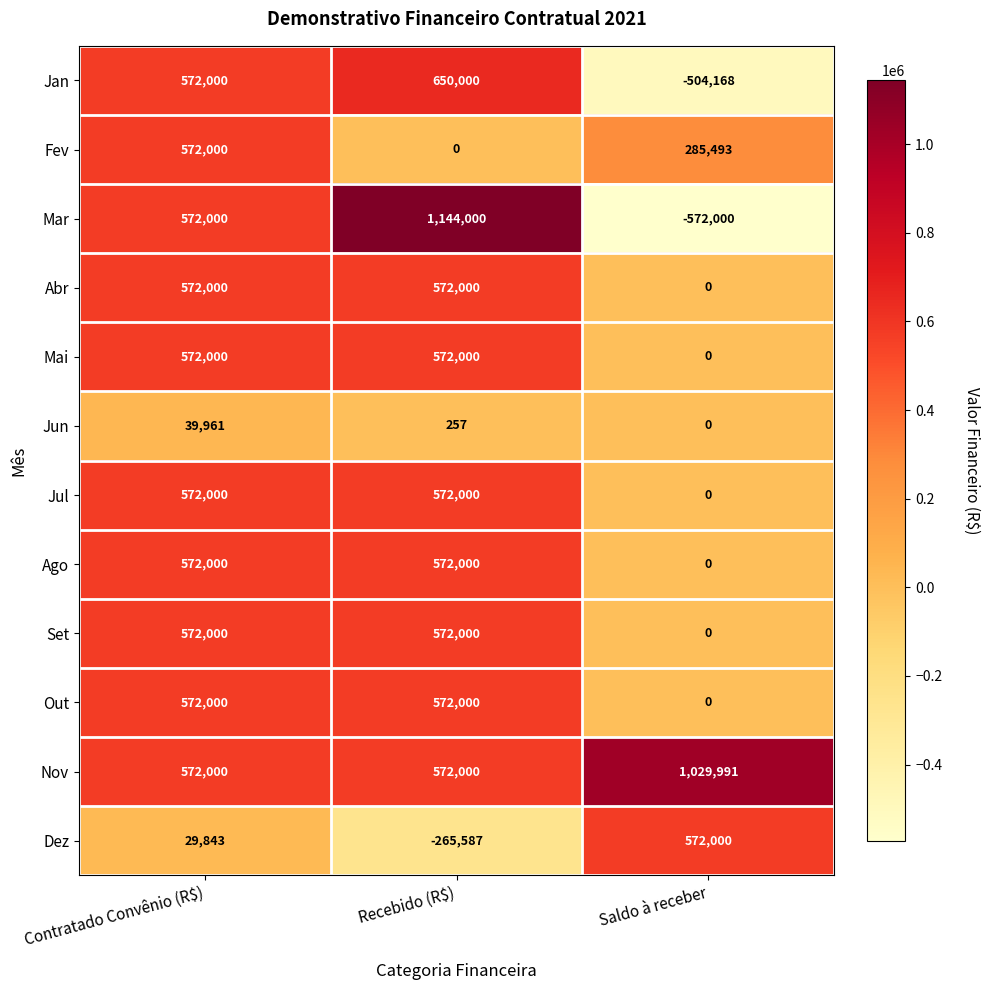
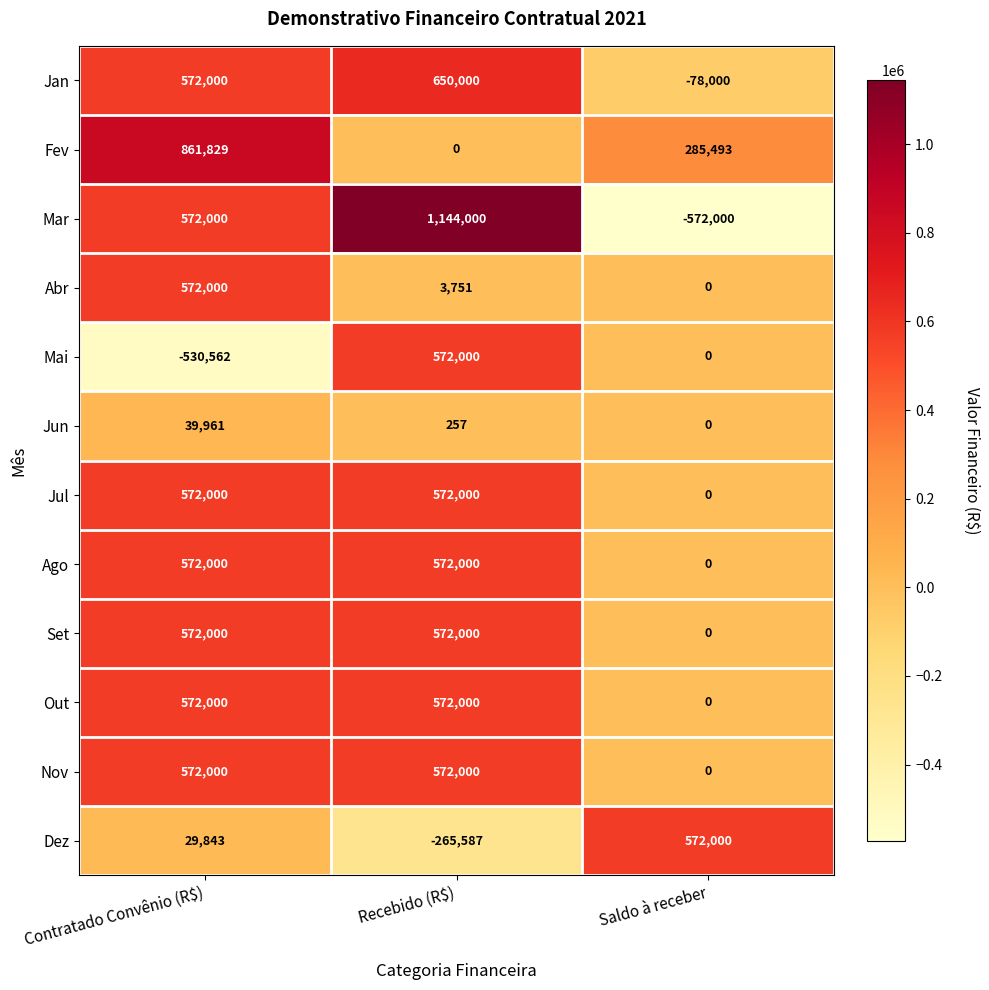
  {
    "Jan": {
      "Contratado Convênio (R$)": "572,000",
      "Recebido (R$)": "650,000",
-     "Saldo à receber": "-504,168"
+     "Saldo à receber": "-78,000"
    },
    "Fev": {
-     "Contratado Convênio (R$)": "572,000",
+     "Contratado Convênio (R$)": "861,829",
      "Recebido (R$)": "0",
      "Saldo à receber": "285,493"
    },
    "Mar": {
      "Contratado Convênio (R$)": "572,000",
      "Recebido (R$)": "1,144,000",
      "Saldo à receber": "-572,000"
    },
    "Abr": {
      "Contratado Convênio (R$)": "572,000",
-     "Recebido (R$)": "572,000",
+     "Recebido (R$)": "3,751",
      "Saldo à receber": "0"
    },
    "Mai": {
-     "Contratado Convênio (R$)": "572,000",
+     "Contratado Convênio (R$)": "-530,562",
      "Recebido (R$)": "572,000",
      "Saldo à receber": "0"
    },
    "Jun": {
      "Contratado Convênio (R$)": "39,961",
      "Recebido (R$)": "257",
      "Saldo à receber": "0"
    },
    "Jul": {
      "Contratado Convênio (R$)": "572,000",
      "Recebido (R$)": "572,000",
      "Saldo à receber": "0"
    },
    "Ago": {
      "Contratado Convênio (R$)": "572,000",
      "Recebido (R$)": "572,000",
      "Saldo à receber": "0"
    },
    "Set": {
      "Contratado Convênio (R$)": "572,000",
      "Recebido (R$)": "572,000",
      "Saldo à receber": "0"
    },
    "Out": {
      "Contratado Convênio (R$)": "572,000",
      "Recebido (R$)": "572,000",
      "Saldo à receber": "0"
    },
    "Nov": {
      "Contratado Convênio (R$)": "572,000",
      "Recebido (R$)": "572,000",
-     "Saldo à receber": "1,029,991"
+     "Saldo à receber": "0"
    },
    "Dez": {
      "Contratado Convênio (R$)": "29,843",
      "Recebido (R$)": "-265,587",
      "Saldo à receber": "572,000"
    }
  }
